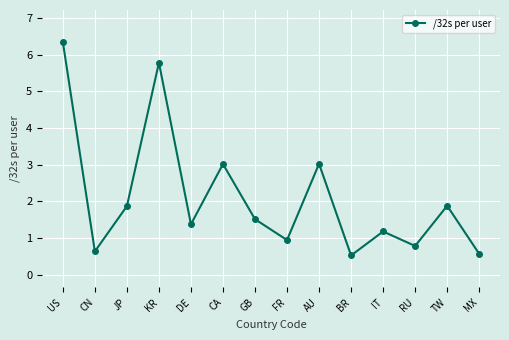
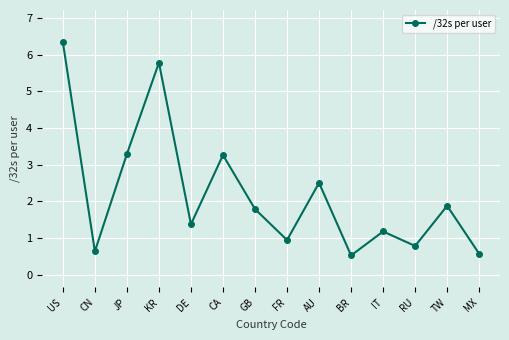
  {
    "US": 6.3,
    "CN": 0.6,
-   "JP": 1.9,
+   "JP": 3.3,
    "KR": 5.8,
    "DE": 1.4,
-   "CA": 3.0,
-   "GB": 1.5,
+   "CA": 3.3,
+   "GB": 1.8,
    "FR": 0.9,
-   "AU": 3.0,
+   "AU": 2.5,
    "BR": 0.5,
    "IT": 1.2,
    "RU": 0.8,
    "TW": 1.9,
    "MX": 0.6
  }
